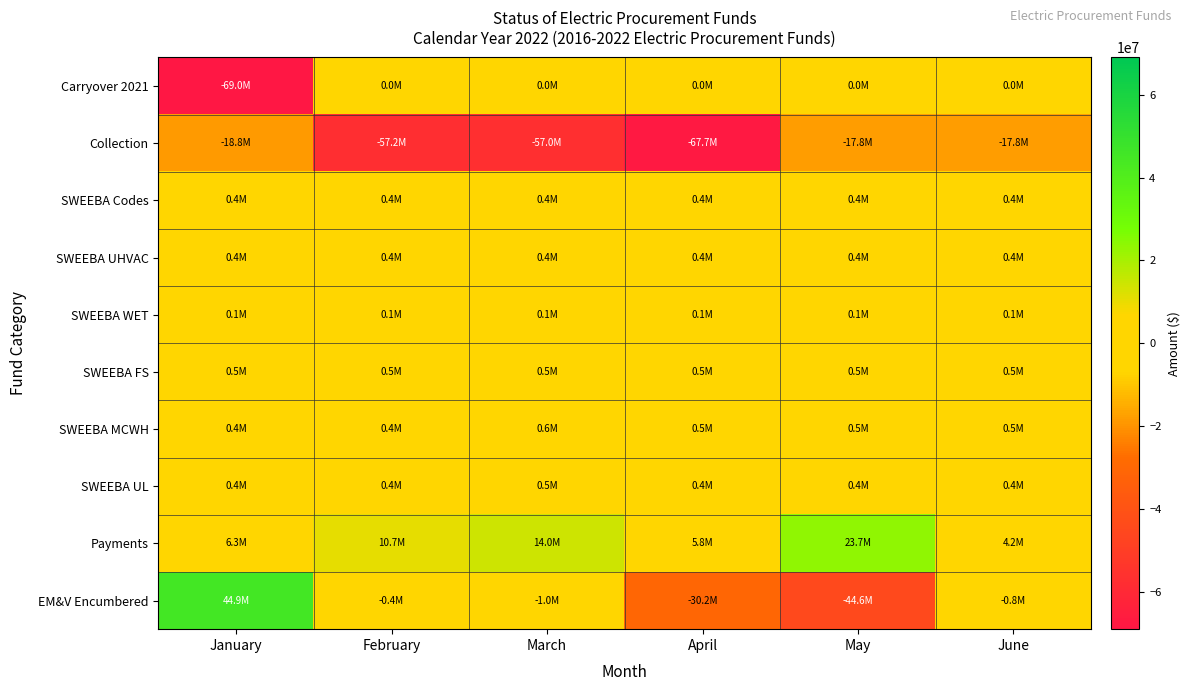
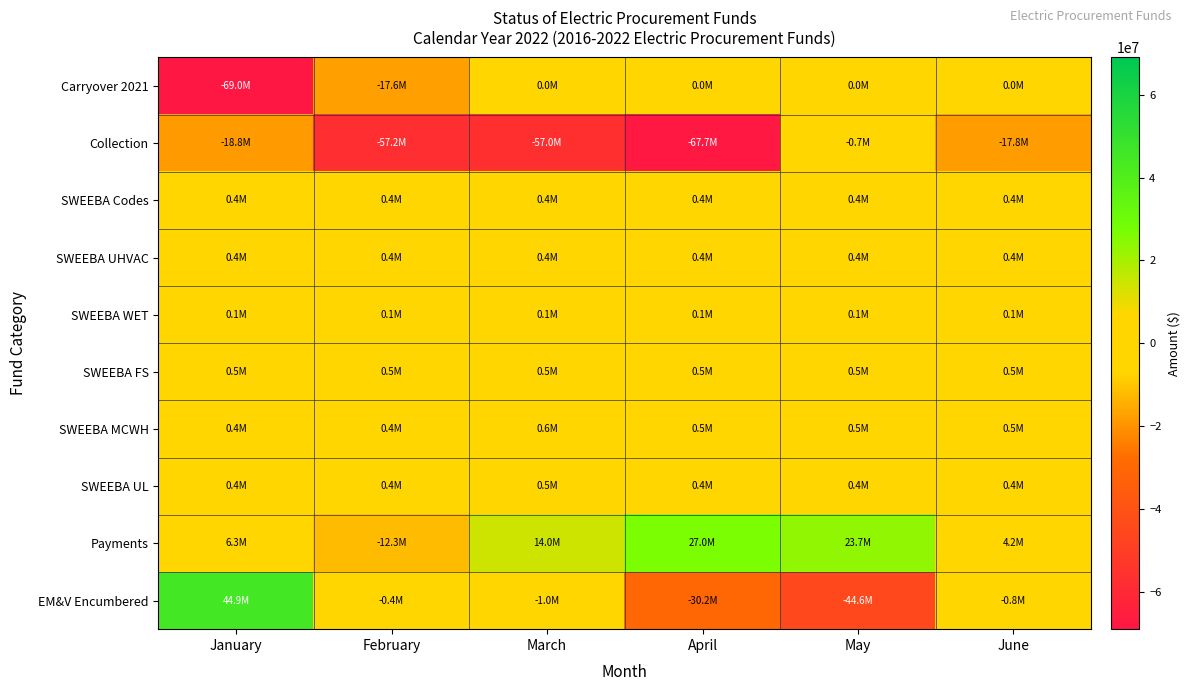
  {
    "Carryover 2021": {
      "January": "-69.0M",
-     "February": "0.0M",
+     "February": "-17.6M",
      "March": "0.0M",
      "April": "0.0M",
      "May": "0.0M",
      "June": "0.0M"
    },
    "Collection": {
      "January": "-18.8M",
      "February": "-57.2M",
      "March": "-57.0M",
      "April": "-67.7M",
-     "May": "-17.8M",
+     "May": "-0.7M",
      "June": "-17.8M"
    },
    "SWEEBA Codes": {
      "January": "0.4M",
      "February": "0.4M",
      "March": "0.4M",
      "April": "0.4M",
      "May": "0.4M",
      "June": "0.4M"
    },
    "SWEEBA UHVAC": {
      "January": "0.4M",
      "February": "0.4M",
      "March": "0.4M",
      "April": "0.4M",
      "May": "0.4M",
      "June": "0.4M"
    },
    "SWEEBA WET": {
      "January": "0.1M",
      "February": "0.1M",
      "March": "0.1M",
      "April": "0.1M",
      "May": "0.1M",
      "June": "0.1M"
    },
    "SWEEBA FS": {
      "January": "0.5M",
      "February": "0.5M",
      "March": "0.5M",
      "April": "0.5M",
      "May": "0.5M",
      "June": "0.5M"
    },
    "SWEEBA MCWH": {
      "January": "0.4M",
      "February": "0.4M",
      "March": "0.6M",
      "April": "0.5M",
      "May": "0.5M",
      "June": "0.5M"
    },
    "SWEEBA UL": {
      "January": "0.4M",
      "February": "0.4M",
      "March": "0.5M",
      "April": "0.4M",
      "May": "0.4M",
      "June": "0.4M"
    },
    "Payments": {
      "January": "6.3M",
-     "February": "10.7M",
+     "February": "-12.3M",
      "March": "14.0M",
-     "April": "5.8M",
+     "April": "27.0M",
      "May": "23.7M",
      "June": "4.2M"
    },
    "EM&V Encumbered": {
      "January": "44.9M",
      "February": "-0.4M",
      "March": "-1.0M",
      "April": "-30.2M",
      "May": "-44.6M",
      "June": "-0.8M"
    }
  }
